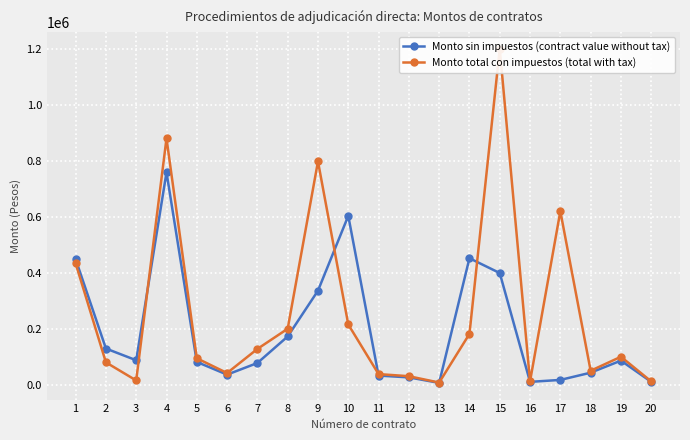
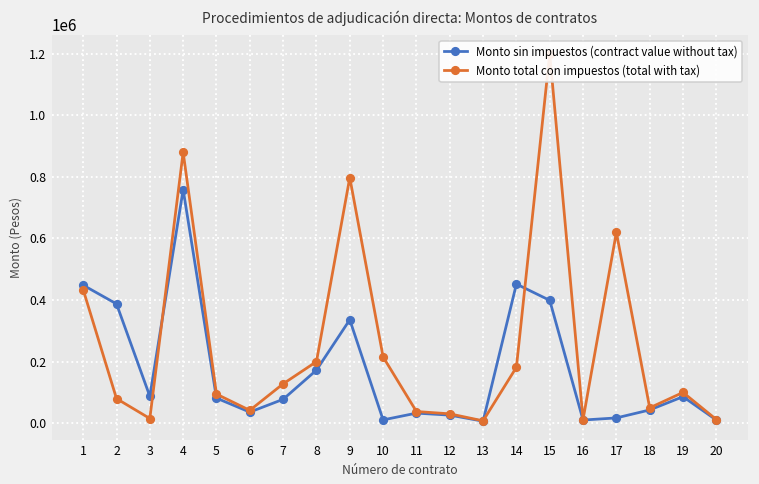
  {
    "Monto sin impuestos (contract value without tax)": {
      "1": 450000,
-     "2": 130000,
+     "2": 390000,
      "3": 90000,
      "4": 760000,
      "5": 80000,
      "7": 80000,
      "8": 170000,
      "9": 340000,
-     "10": 600000,
+     "10": 10000,
      "14": 450000,
      "15": 400000,
      "17": 20000,
      "19": 90000
    },
    "Monto total con impuestos (total with tax)": {
      "1": 430000,
      "2": 80000,
      "3": 20000,
      "4": 880000,
      "5": 90000,
      "7": 130000,
      "8": 200000,
      "9": 800000,
      "10": 220000,
      "14": 180000,
      "17": 620000,
      "19": 100000
    }
  }
